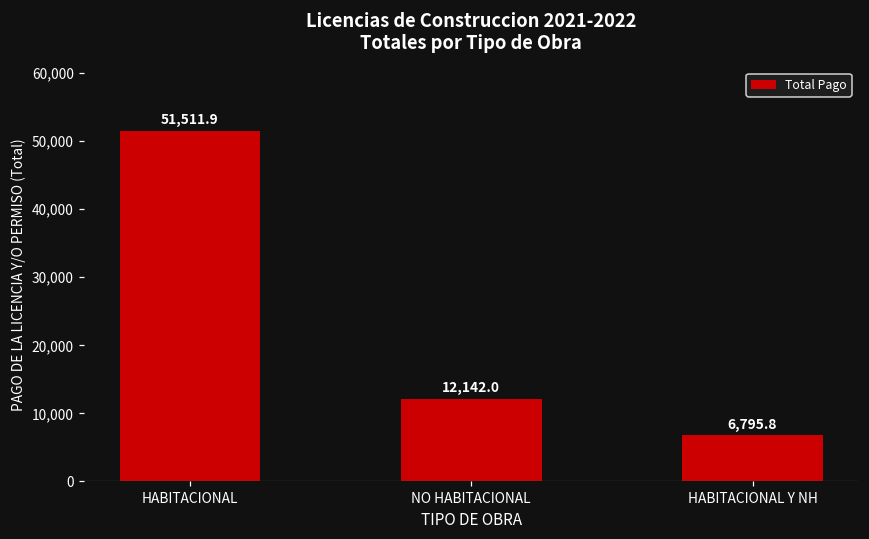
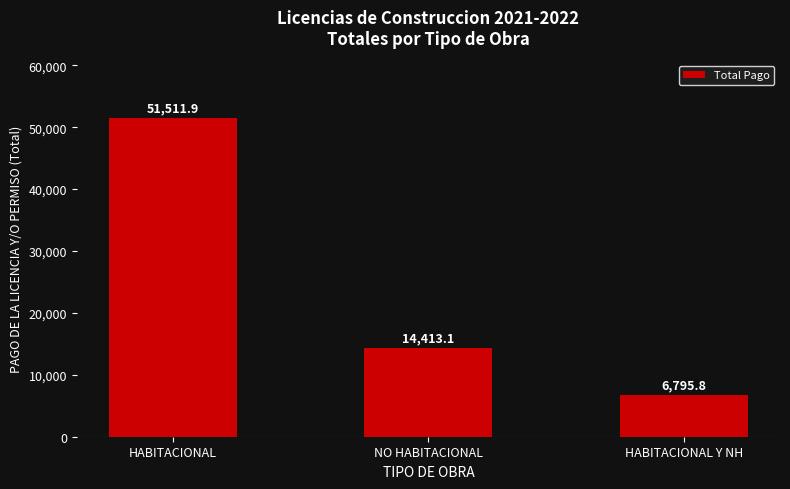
  {
    "HABITACIONAL": "51,511.9",
-   "NO HABITACIONAL": "12,142.0",
+   "NO HABITACIONAL": "14,413.1",
    "HABITACIONAL Y NH": "6,795.8"
  }
